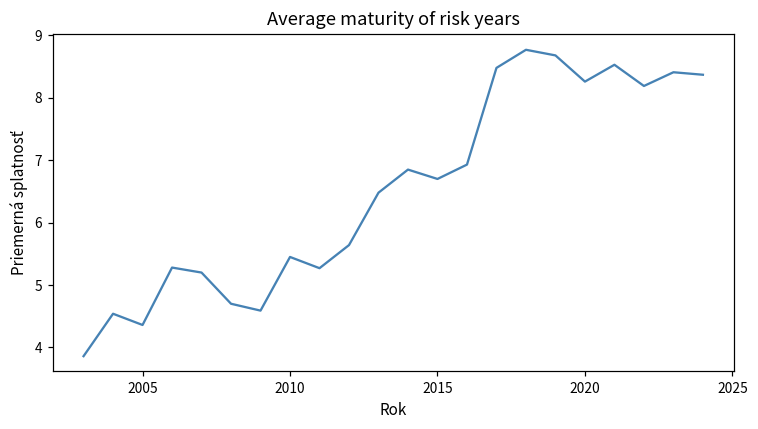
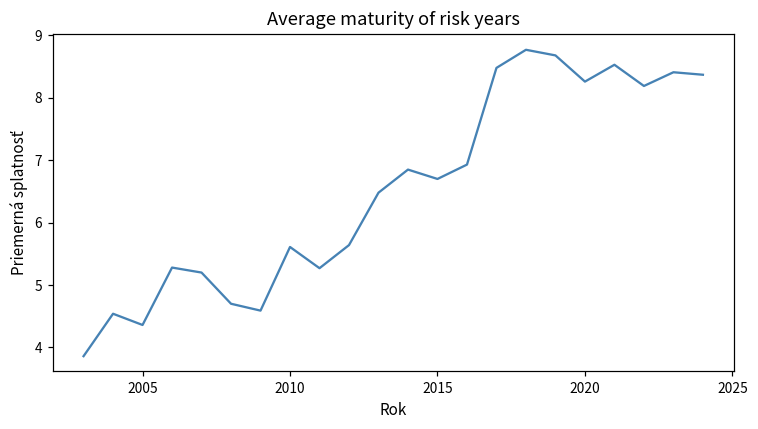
  {
    "2005": 4.4,
-   "2010": 5.5,
+   "2010": 5.6,
    "2015": 6.7,
    "2020": 8.3
  }
